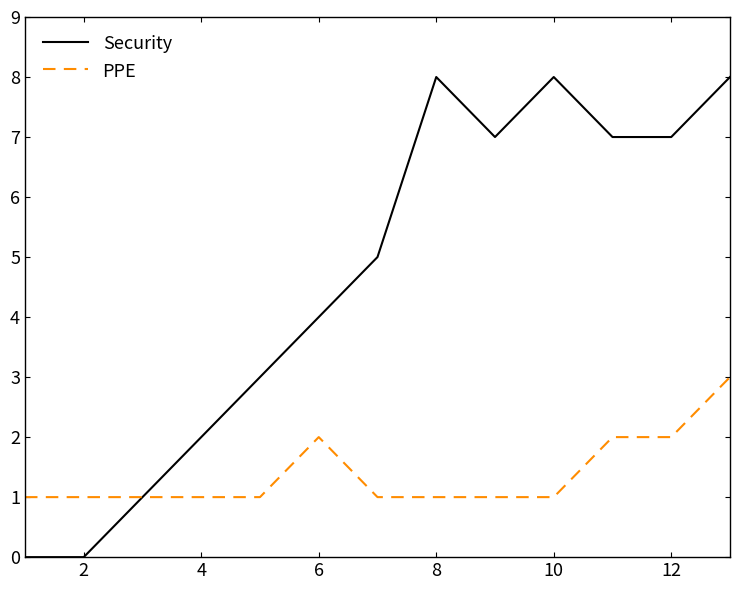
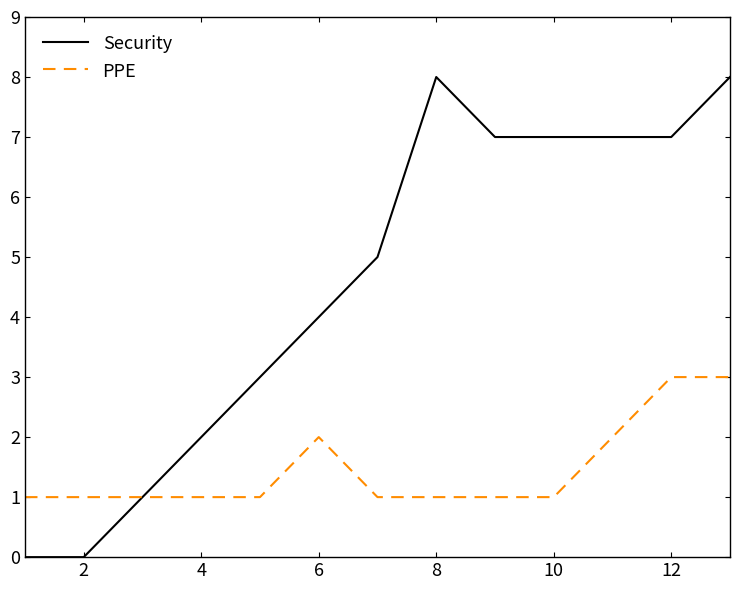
  {
    "Security": {
      "2": 0,
      "4": 2,
      "6": 4,
      "8": 8,
-     "10": 8,
+     "10": 7,
      "12": 7
    },
    "PPE": {
      "2": 1,
      "4": 1,
      "6": 2,
      "8": 1,
      "10": 1,
-     "12": 2
+     "12": 3
    }
  }
